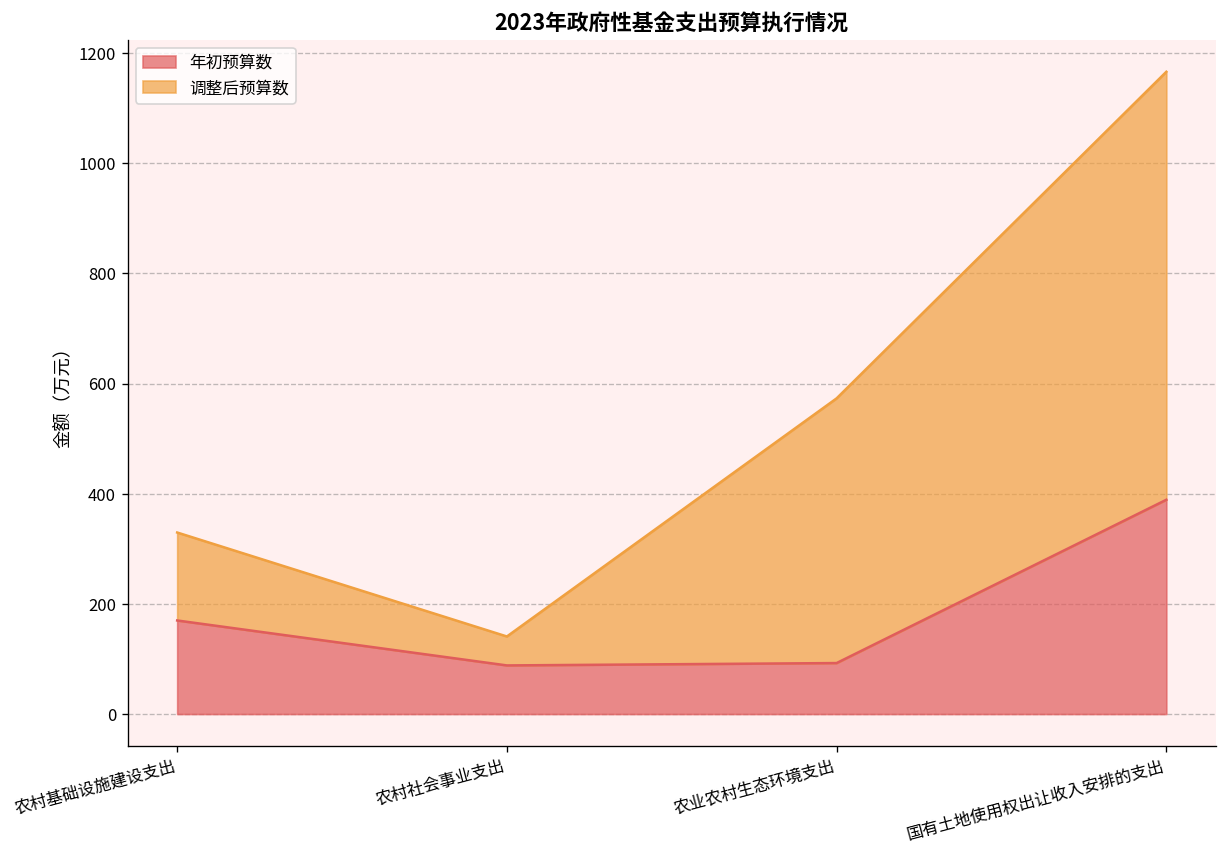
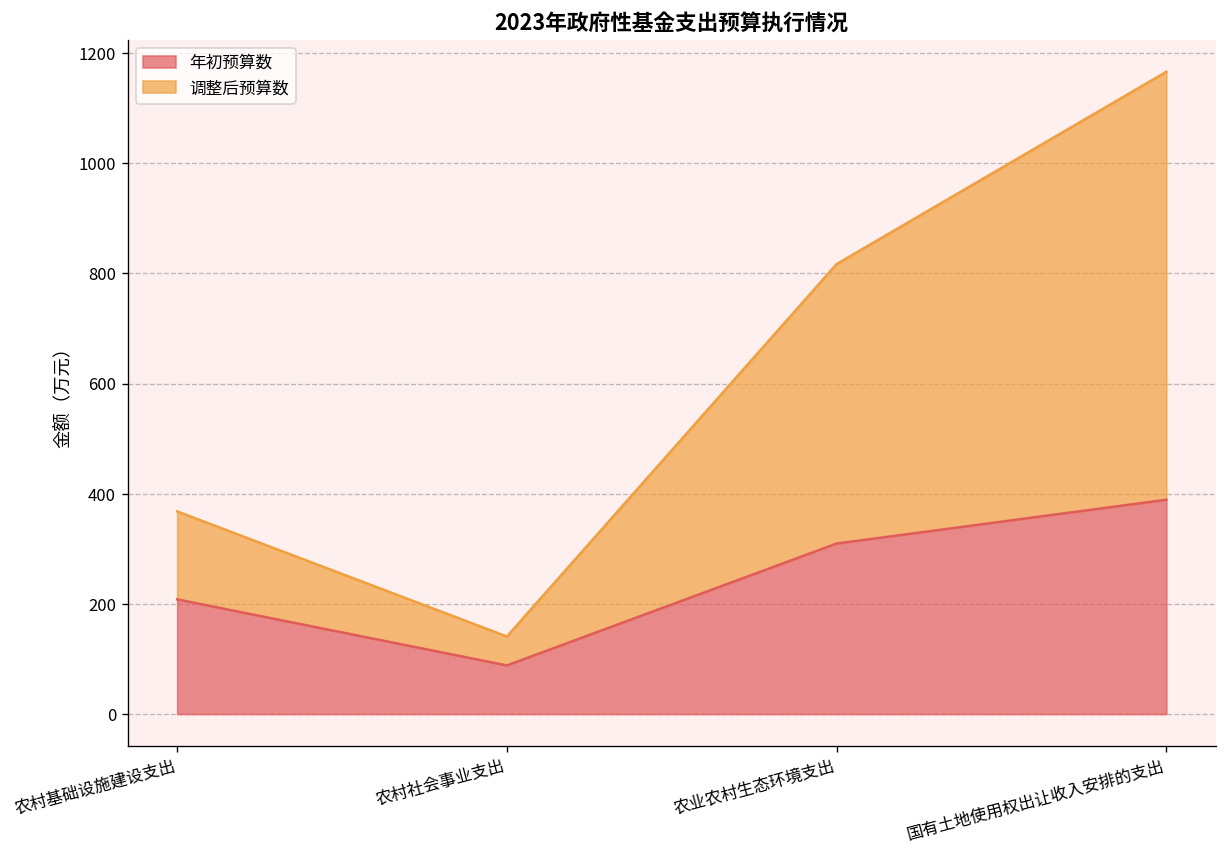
  {
    "年初预算数": {
-     "农村基础设施建设支出": 170,
+     "农村基础设施建设支出": 210,
      "农村社会事业支出": 90,
-     "农业农村生态环境支出": 90,
+     "农业农村生态环境支出": 310,
      "国有土地使用权出让收入安排的支出": 390
    },
    "调整后预算数": {
      "农村基础设施建设支出": 160,
      "农村社会事业支出": 50,
-     "农业农村生态环境支出": 480,
+     "农业农村生态环境支出": 510,
      "国有土地使用权出让收入安排的支出": 780
    }
  }
